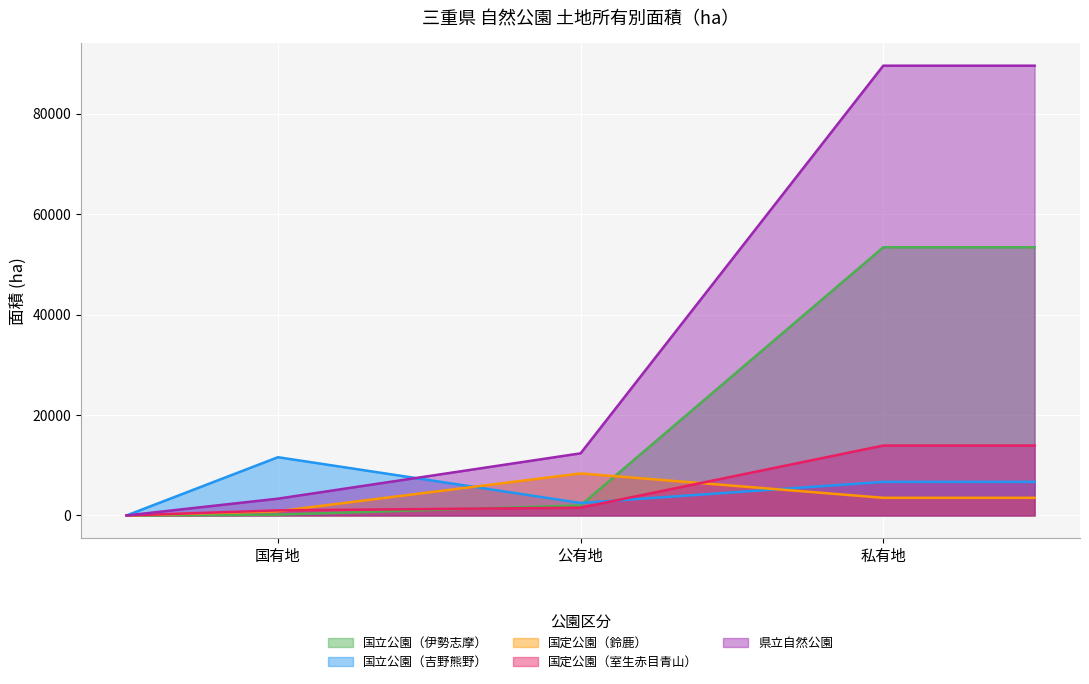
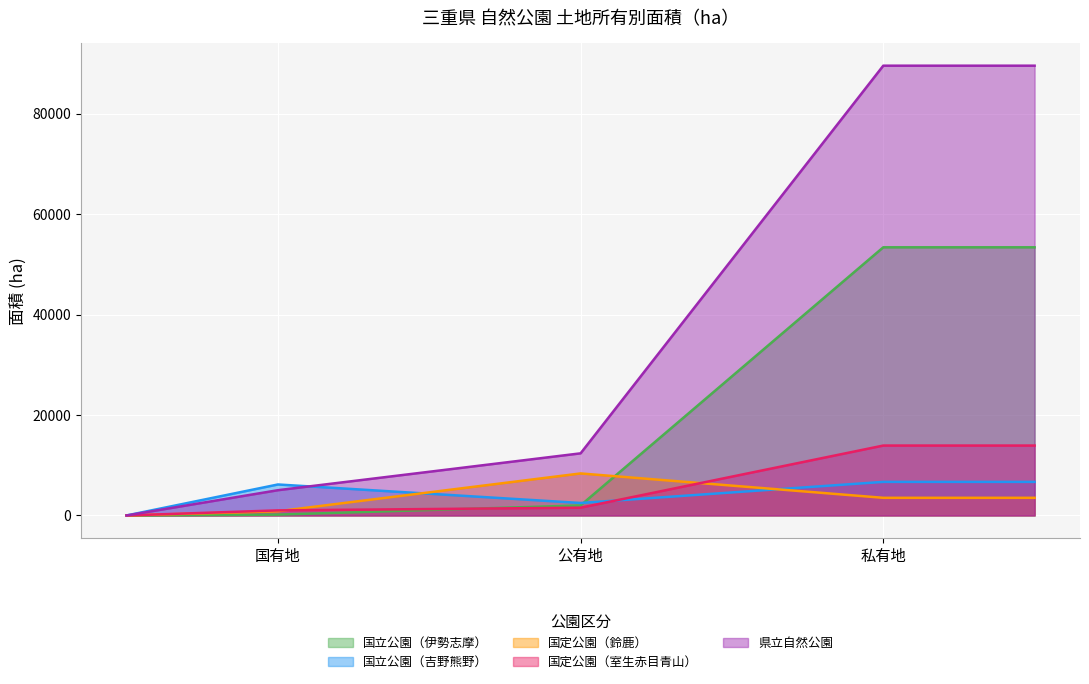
  {
    "国立公園（伊勢志摩）": {
      "国有地": 0,
      "私有地": 53000
    },
    "国立公園（吉野熊野）": {
-     "国有地": 12000,
+     "国有地": 6000,
      "私有地": 7000
    },
    "国定公園（鈴鹿）": {
      "公有地": 8000,
      "私有地": 4000
    },
    "国定公園（室生赤目青山）": {
      "私有地": 14000
    },
    "県立自然公園": {
-     "国有地": 3000,
+     "国有地": 5000,
      "公有地": 12000,
      "私有地": 90000
    }
  }
